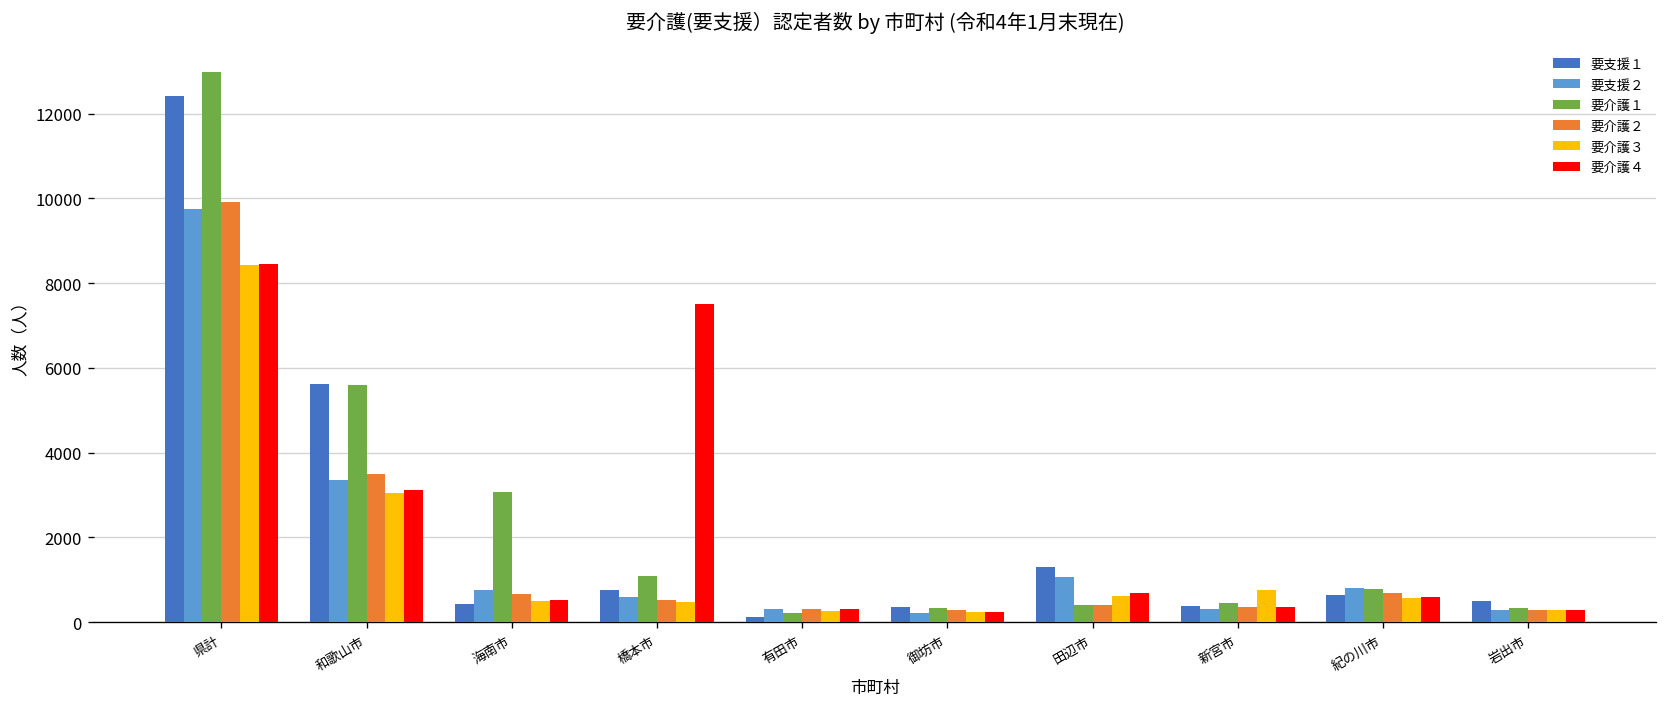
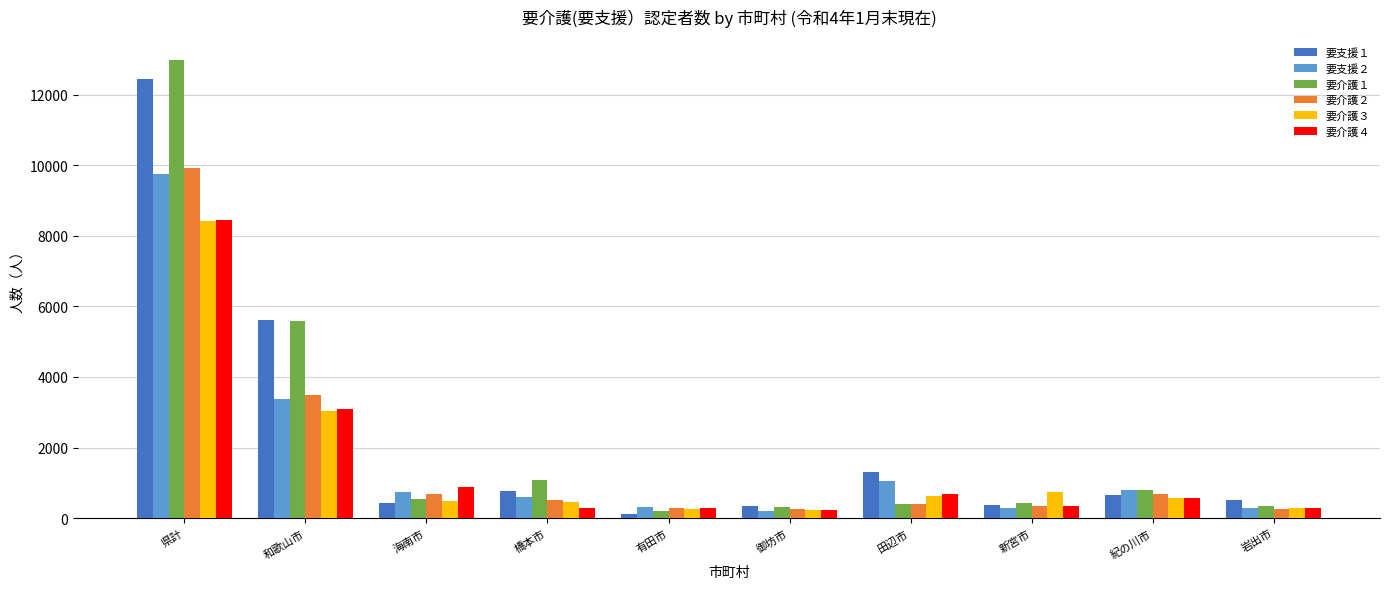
  {
    "要介護１": {
      "県計": 13000,
      "和歌山市": 5600,
-     "海南市": 3100,
+     "海南市": 600,
      "橋本市": 1100,
      "有田市": 200,
      "御坊市": 300,
      "田辺市": 400,
      "新宮市": 400,
      "紀の川市": 800,
      "岩出市": 300
    },
    "要介護２": {
      "県計": 9900,
      "和歌山市": 3500,
      "海南市": 700,
      "橋本市": 500,
      "有田市": 300,
      "御坊市": 300,
      "田辺市": 400,
      "新宮市": 300,
      "紀の川市": 700,
      "岩出市": 300
    },
    "要介護３": {
      "県計": 8400,
      "和歌山市": 3000,
      "海南市": 500,
      "橋本市": 500,
      "有田市": 300,
      "御坊市": 200,
      "田辺市": 600,
      "新宮市": 800,
      "紀の川市": 600,
      "岩出市": 300
    },
    "要介護４": {
      "県計": 8500,
      "和歌山市": 3100,
-     "海南市": 500,
-     "橋本市": 7500,
+     "海南市": 900,
+     "橋本市": 300,
      "有田市": 300,
      "御坊市": 200,
      "田辺市": 700,
      "新宮市": 300,
      "紀の川市": 600,
      "岩出市": 300
    }
  }
